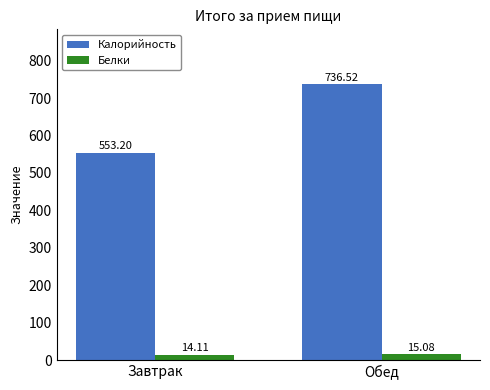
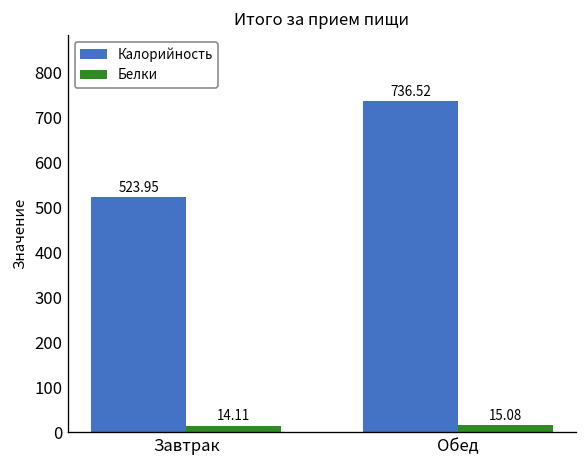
  {
    "Калорийность": {
-     "Завтрак": 553.20,
+     "Завтрак": 523.95,
      "Обед": 736.52
    },
    "Белки": {
      "Завтрак": 14.11,
      "Обед": 15.08
    }
  }
